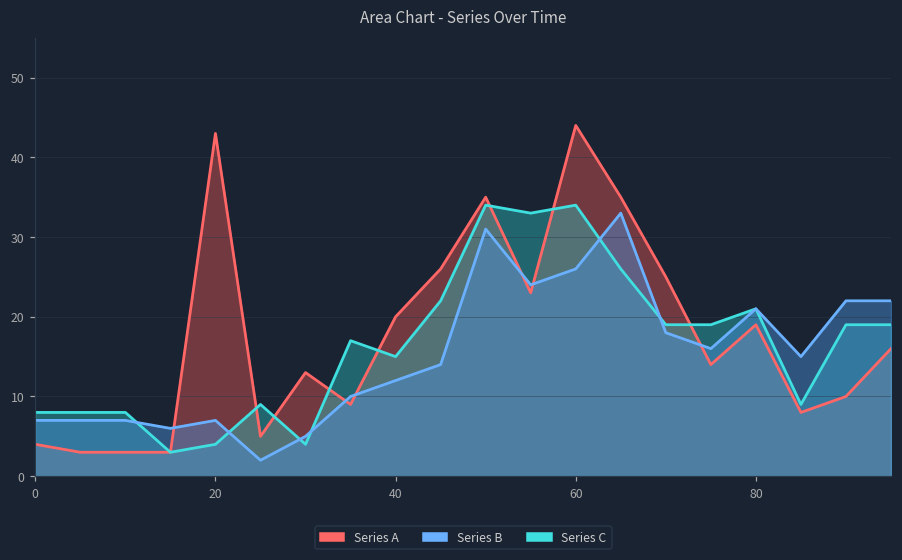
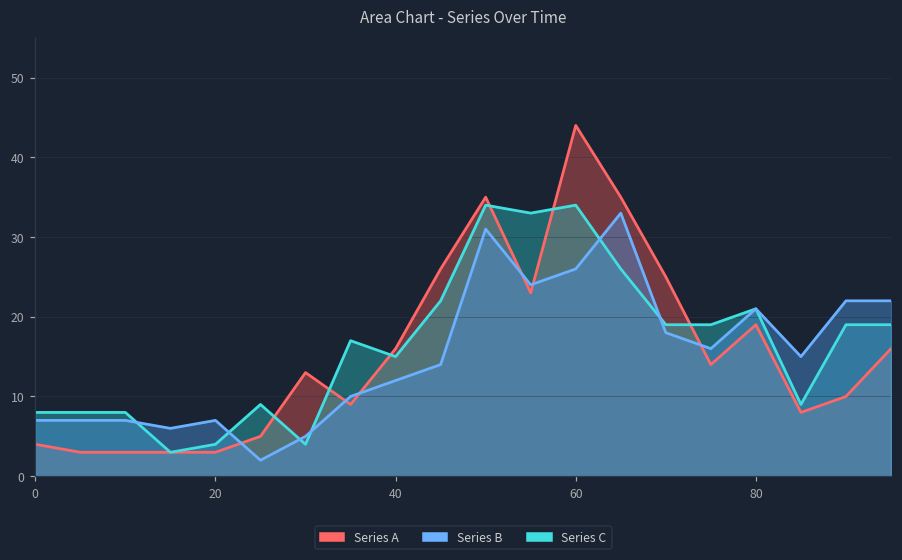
  {
    "Series A": {
      "0": 4,
-     "20": 43,
-     "40": 20,
+     "20": 3,
+     "40": 16,
      "60": 44,
      "80": 19
    }
  }
